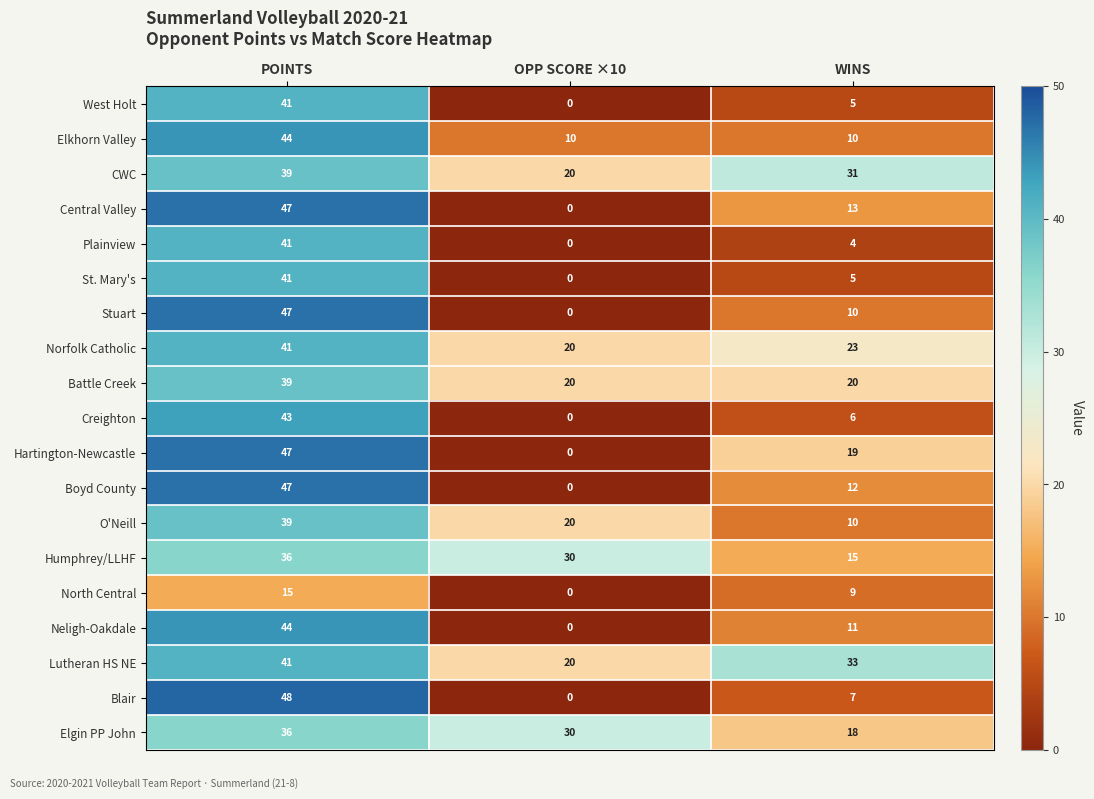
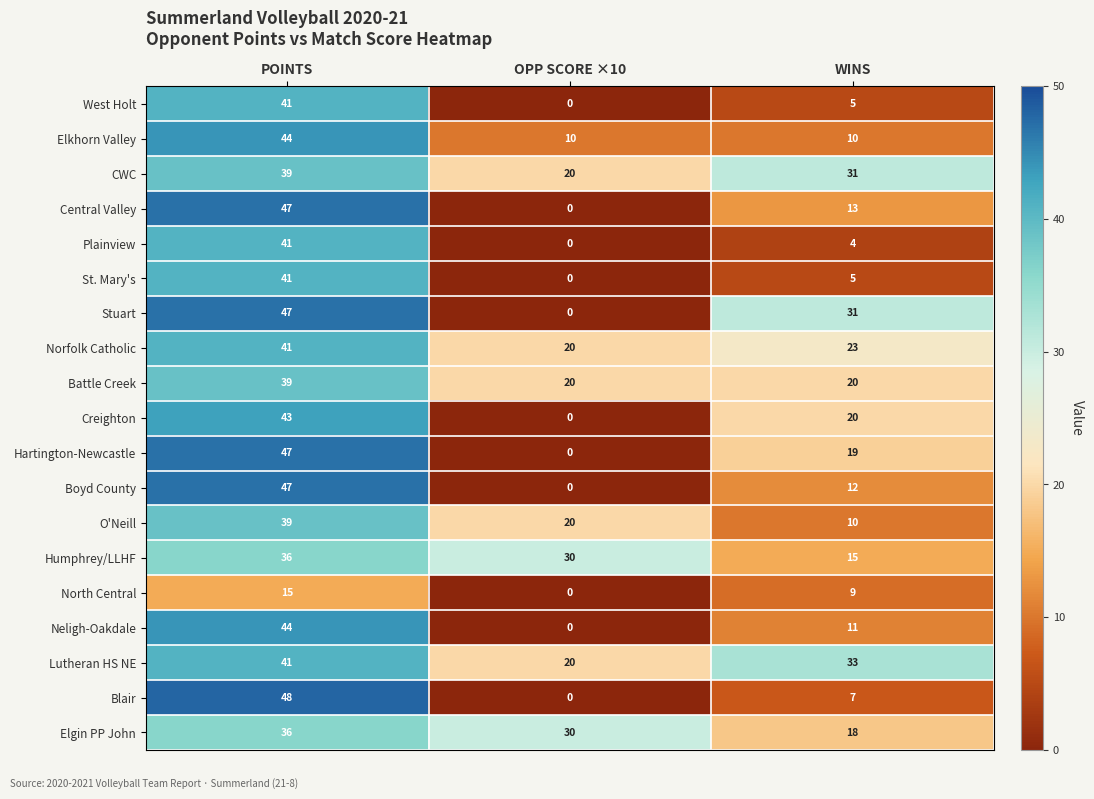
  {
    "West Holt": {
      "POINTS": 41,
      "OPP SCORE ×10": 0,
      "WINS": 5
    },
    "Elkhorn Valley": {
      "POINTS": 44,
      "OPP SCORE ×10": 10,
      "WINS": 10
    },
    "CWC": {
      "POINTS": 39,
      "OPP SCORE ×10": 20,
      "WINS": 31
    },
    "Central Valley": {
      "POINTS": 47,
      "OPP SCORE ×10": 0,
      "WINS": 13
    },
    "Plainview": {
      "POINTS": 41,
      "OPP SCORE ×10": 0,
      "WINS": 4
    },
    "St. Mary's": {
      "POINTS": 41,
      "OPP SCORE ×10": 0,
      "WINS": 5
    },
    "Stuart": {
      "POINTS": 47,
      "OPP SCORE ×10": 0,
-     "WINS": 10
+     "WINS": 31
    },
    "Norfolk Catholic": {
      "POINTS": 41,
      "OPP SCORE ×10": 20,
      "WINS": 23
    },
    "Battle Creek": {
      "POINTS": 39,
      "OPP SCORE ×10": 20,
      "WINS": 20
    },
    "Creighton": {
      "POINTS": 43,
      "OPP SCORE ×10": 0,
-     "WINS": 6
+     "WINS": 20
    },
    "Hartington-Newcastle": {
      "POINTS": 47,
      "OPP SCORE ×10": 0,
      "WINS": 19
    },
    "Boyd County": {
      "POINTS": 47,
      "OPP SCORE ×10": 0,
      "WINS": 12
    },
    "O'Neill": {
      "POINTS": 39,
      "OPP SCORE ×10": 20,
      "WINS": 10
    },
    "Humphrey/LLHF": {
      "POINTS": 36,
      "OPP SCORE ×10": 30,
      "WINS": 15
    },
    "North Central": {
      "POINTS": 15,
      "OPP SCORE ×10": 0,
      "WINS": 9
    },
    "Neligh-Oakdale": {
      "POINTS": 44,
      "OPP SCORE ×10": 0,
      "WINS": 11
    },
    "Lutheran HS NE": {
      "POINTS": 41,
      "OPP SCORE ×10": 20,
      "WINS": 33
    },
    "Blair": {
      "POINTS": 48,
      "OPP SCORE ×10": 0,
      "WINS": 7
    },
    "Elgin PP John": {
      "POINTS": 36,
      "OPP SCORE ×10": 30,
      "WINS": 18
    }
  }
